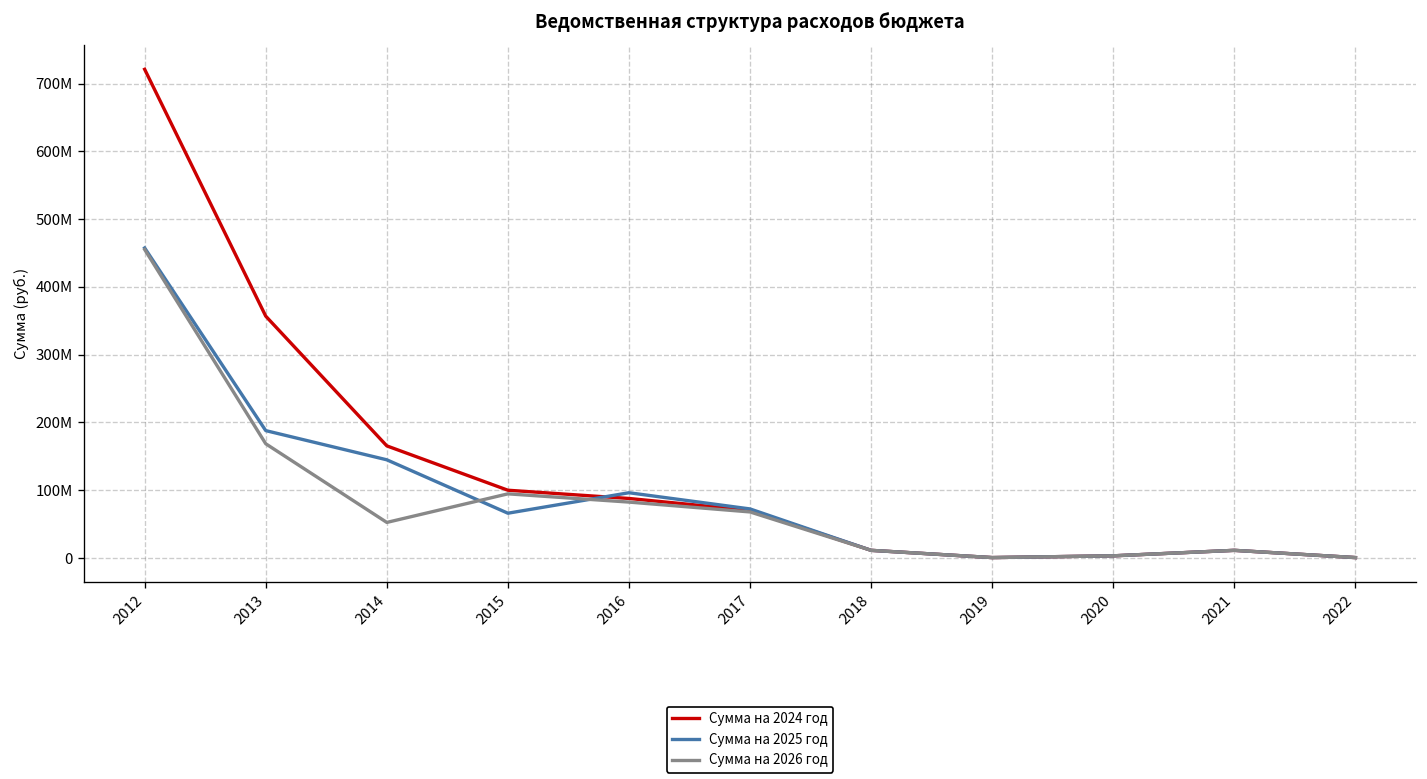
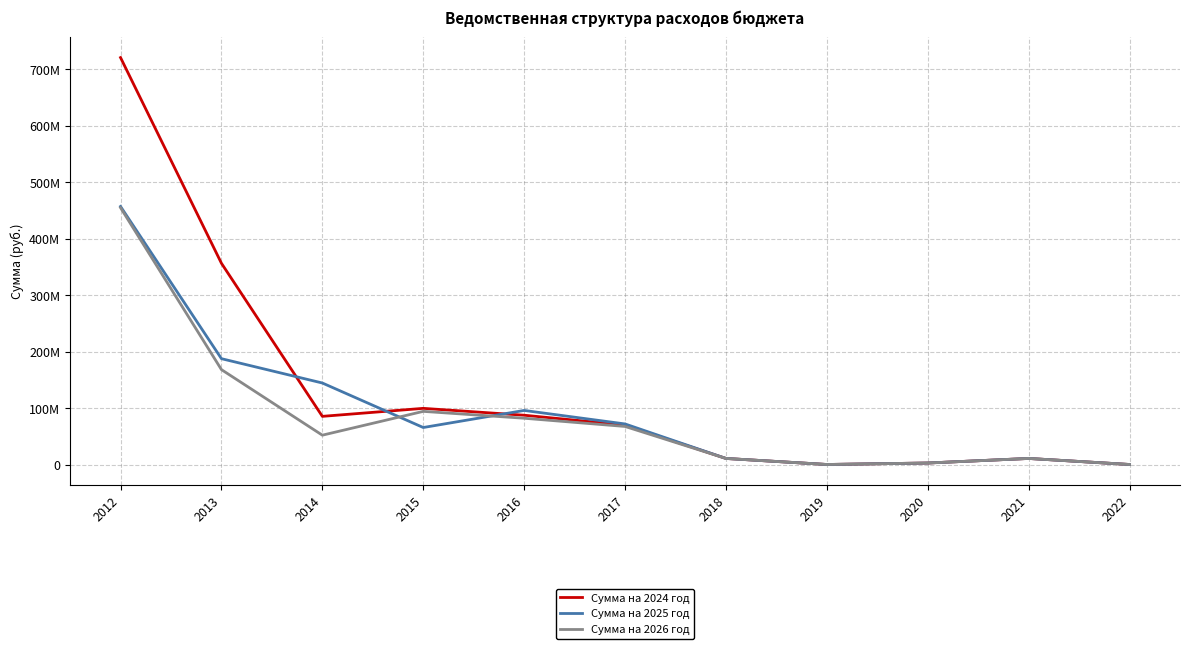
  {
    "Сумма на 2024 год": {
      "2012": 720000000,
      "2013": 360000000,
-     "2014": 170000000,
+     "2014": 90000000,
      "2015": 100000000,
      "2016": 90000000
    },
    "Сумма на 2025 год": {
      "2013": 190000000,
      "2014": 140000000,
      "2015": 70000000,
      "2016": 100000000
    },
    "Сумма на 2026 год": {
      "2013": 170000000,
      "2014": 50000000,
      "2015": 90000000,
      "2016": 80000000
    }
  }
